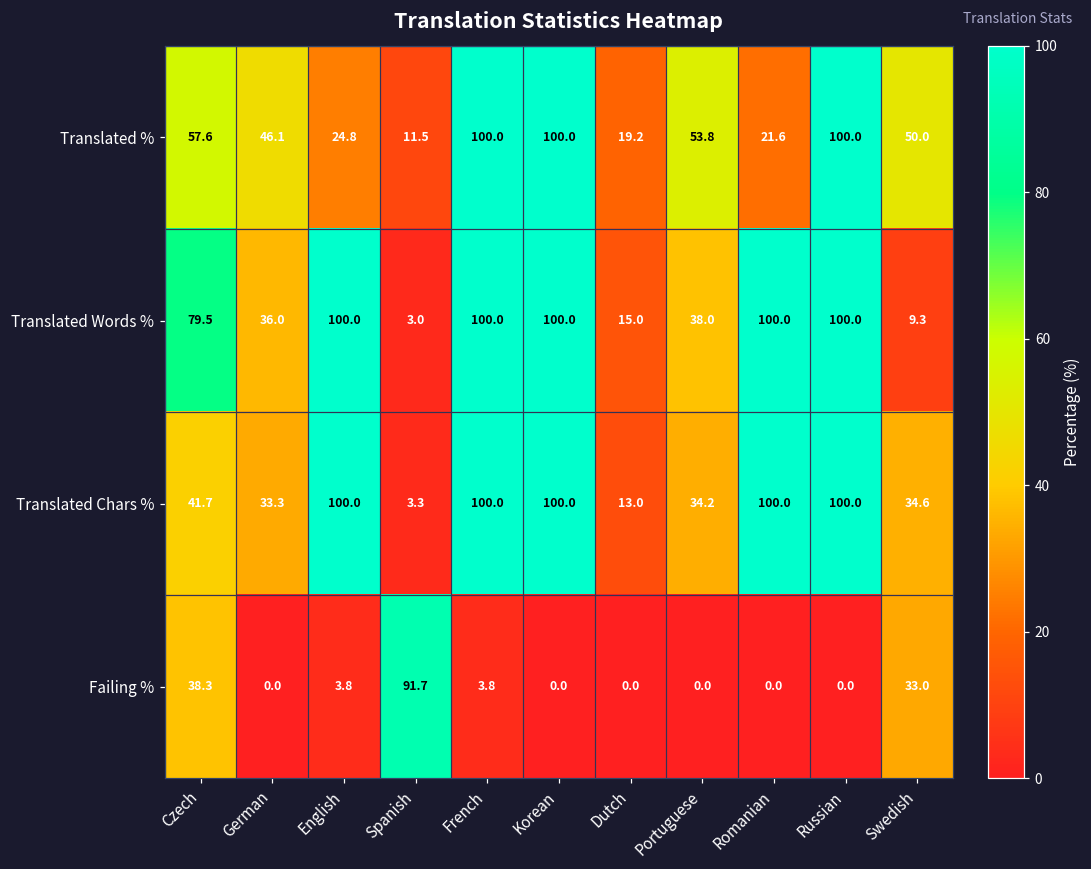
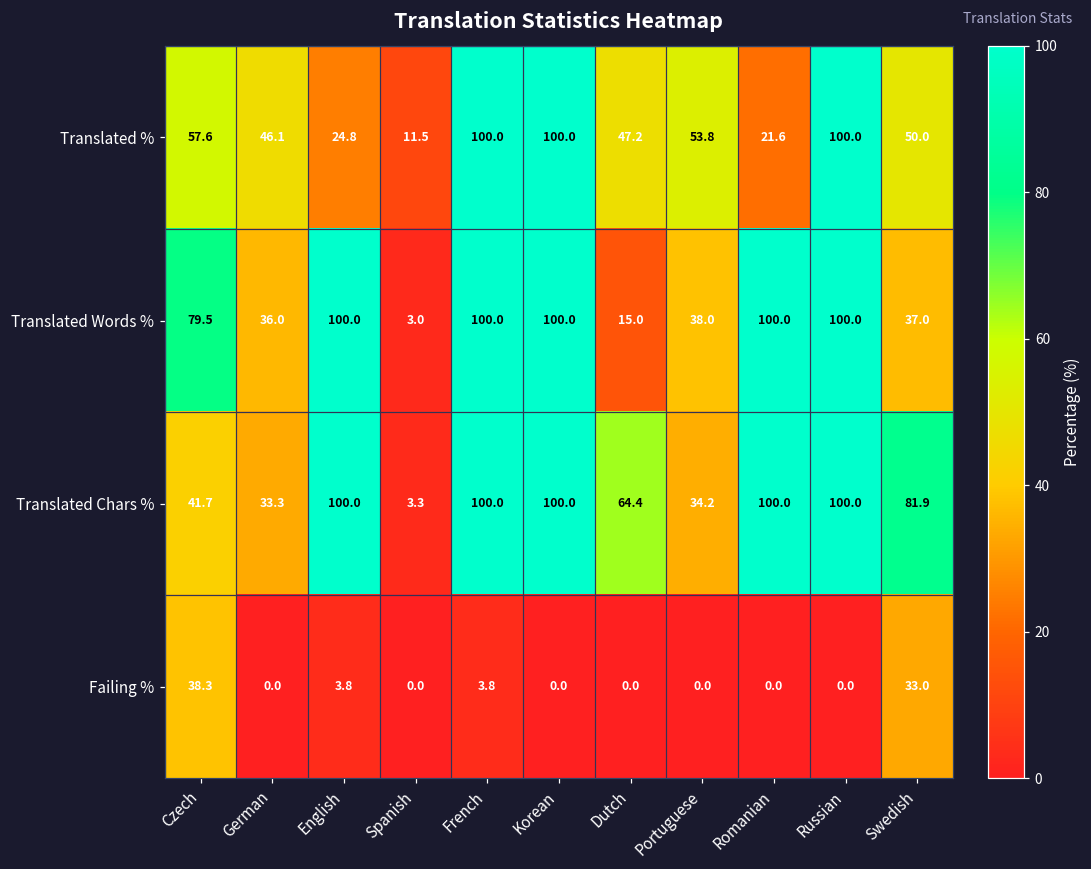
  {
    "Translated %": {
      "Czech": 57.6,
      "German": 46.1,
      "English": 24.8,
      "Spanish": 11.5,
      "French": 100.0,
      "Korean": 100.0,
-     "Dutch": 19.2,
+     "Dutch": 47.2,
      "Portuguese": 53.8,
      "Romanian": 21.6,
      "Russian": 100.0,
      "Swedish": 50.0
    },
    "Translated Words %": {
      "Czech": 79.5,
      "German": 36.0,
      "English": 100.0,
      "Spanish": 3.0,
      "French": 100.0,
      "Korean": 100.0,
      "Dutch": 15.0,
      "Portuguese": 38.0,
      "Romanian": 100.0,
      "Russian": 100.0,
-     "Swedish": 9.3
+     "Swedish": 37.0
    },
    "Translated Chars %": {
      "Czech": 41.7,
      "German": 33.3,
      "English": 100.0,
      "Spanish": 3.3,
      "French": 100.0,
      "Korean": 100.0,
-     "Dutch": 13.0,
+     "Dutch": 64.4,
      "Portuguese": 34.2,
      "Romanian": 100.0,
      "Russian": 100.0,
-     "Swedish": 34.6
+     "Swedish": 81.9
    },
    "Failing %": {
      "Czech": 38.3,
      "German": 0.0,
      "English": 3.8,
-     "Spanish": 91.7,
+     "Spanish": 0.0,
      "French": 3.8,
      "Korean": 0.0,
      "Dutch": 0.0,
      "Portuguese": 0.0,
      "Romanian": 0.0,
      "Russian": 0.0,
      "Swedish": 33.0
    }
  }
